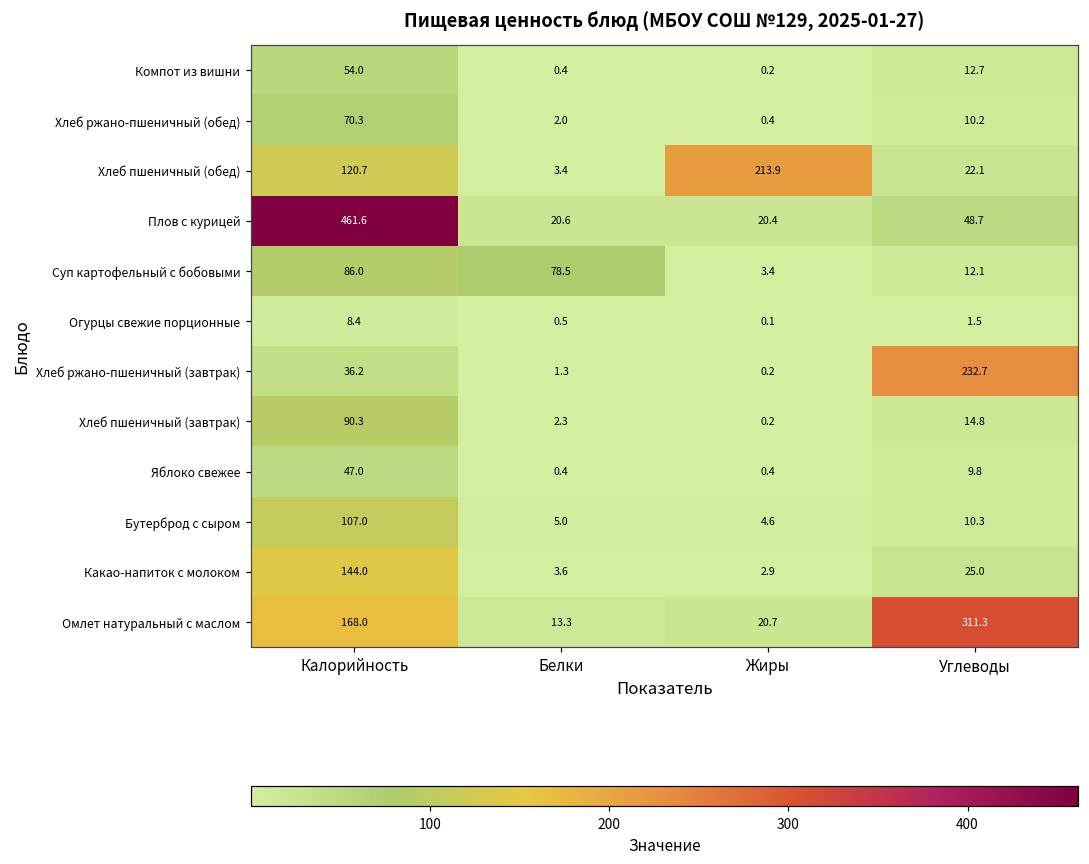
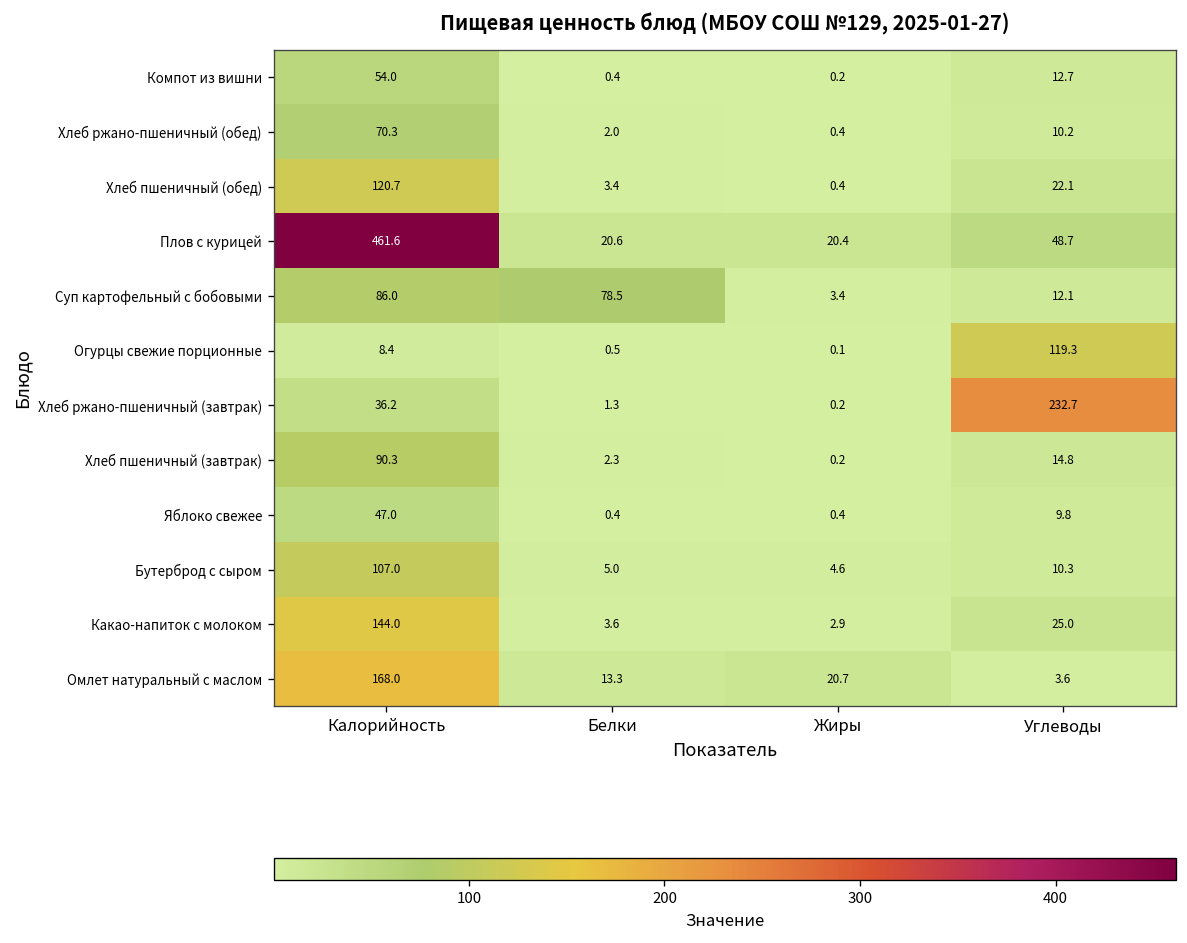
  {
    "Компот из вишни": {
      "Калорийность": 54.0,
      "Белки": 0.4,
      "Жиры": 0.2,
      "Углеводы": 12.7
    },
    "Хлеб ржано-пшеничный (обед)": {
      "Калорийность": 70.3,
      "Белки": 2.0,
      "Жиры": 0.4,
      "Углеводы": 10.2
    },
    "Хлеб пшеничный (обед)": {
      "Калорийность": 120.7,
      "Белки": 3.4,
-     "Жиры": 213.9,
+     "Жиры": 0.4,
      "Углеводы": 22.1
    },
    "Плов с курицей": {
      "Калорийность": 461.6,
      "Белки": 20.6,
      "Жиры": 20.4,
      "Углеводы": 48.7
    },
    "Суп картофельный с бобовыми": {
      "Калорийность": 86.0,
      "Белки": 78.5,
      "Жиры": 3.4,
      "Углеводы": 12.1
    },
    "Огурцы свежие порционные": {
      "Калорийность": 8.4,
      "Белки": 0.5,
      "Жиры": 0.1,
-     "Углеводы": 1.5
+     "Углеводы": 119.3
    },
    "Хлеб ржано-пшеничный (завтрак)": {
      "Калорийность": 36.2,
      "Белки": 1.3,
      "Жиры": 0.2,
      "Углеводы": 232.7
    },
    "Хлеб пшеничный (завтрак)": {
      "Калорийность": 90.3,
      "Белки": 2.3,
      "Жиры": 0.2,
      "Углеводы": 14.8
    },
    "Яблоко свежее": {
      "Калорийность": 47.0,
      "Белки": 0.4,
      "Жиры": 0.4,
      "Углеводы": 9.8
    },
    "Бутерброд с сыром": {
      "Калорийность": 107.0,
      "Белки": 5.0,
      "Жиры": 4.6,
      "Углеводы": 10.3
    },
    "Какао-напиток с молоком": {
      "Калорийность": 144.0,
      "Белки": 3.6,
      "Жиры": 2.9,
      "Углеводы": 25.0
    },
    "Омлет натуральный с маслом": {
      "Калорийность": 168.0,
      "Белки": 13.3,
      "Жиры": 20.7,
-     "Углеводы": 311.3
+     "Углеводы": 3.6
    }
  }
